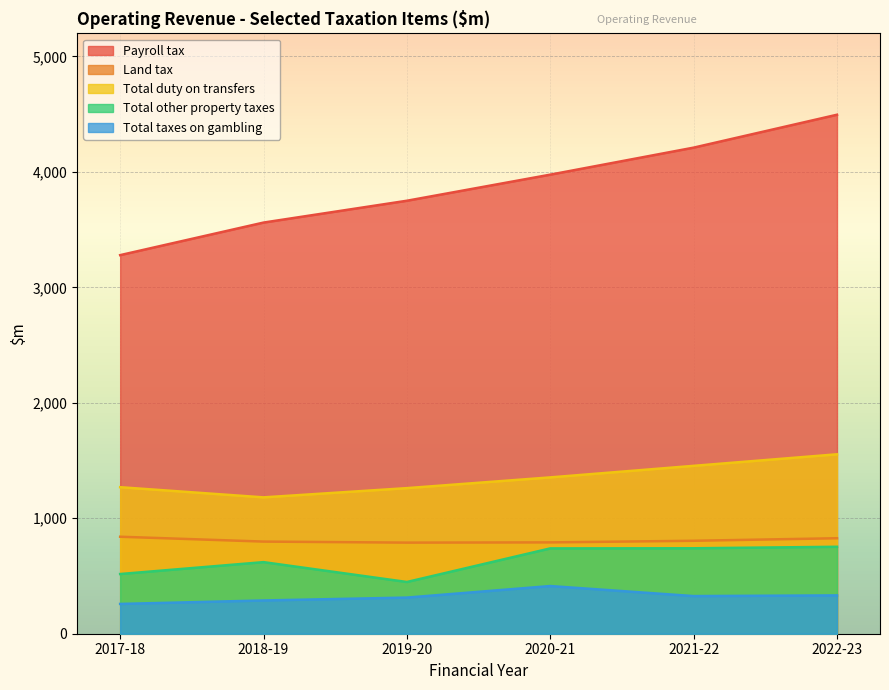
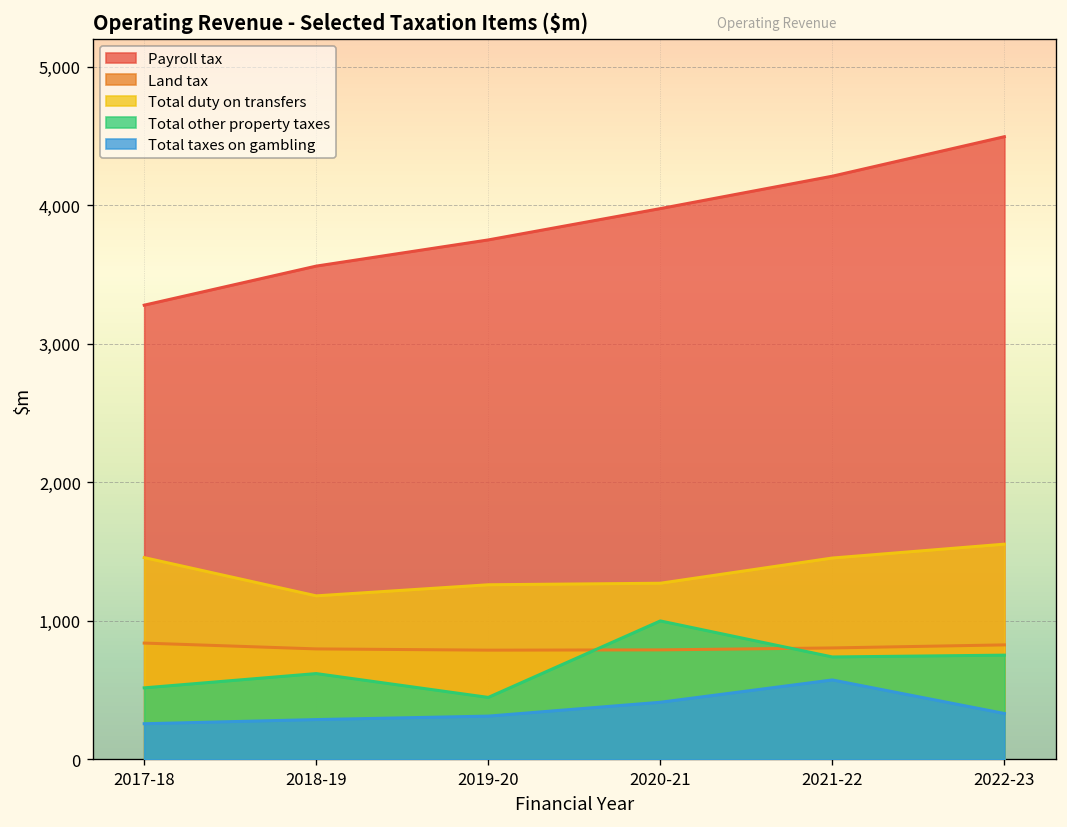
  {
    "Total duty on transfers": {
-     "2017-18": "1,270",
+     "2017-18": "1,460",
      "2018-19": "1,180",
      "2019-20": "1,260",
-     "2020-21": "1,350",
+     "2020-21": "1,270",
      "2021-22": "1,450",
      "2022-23": "1,550"
    },
    "Total other property taxes": {
      "2017-18": "520",
      "2018-19": "620",
      "2019-20": "450",
-     "2020-21": "740",
+     "2020-21": "1,000",
      "2021-22": "740",
      "2022-23": "750"
    },
    "Total taxes on gambling": {
      "2017-18": "260",
      "2018-19": "290",
      "2019-20": "310",
      "2020-21": "410",
-     "2021-22": "330",
+     "2021-22": "570",
      "2022-23": "330"
    }
  }
